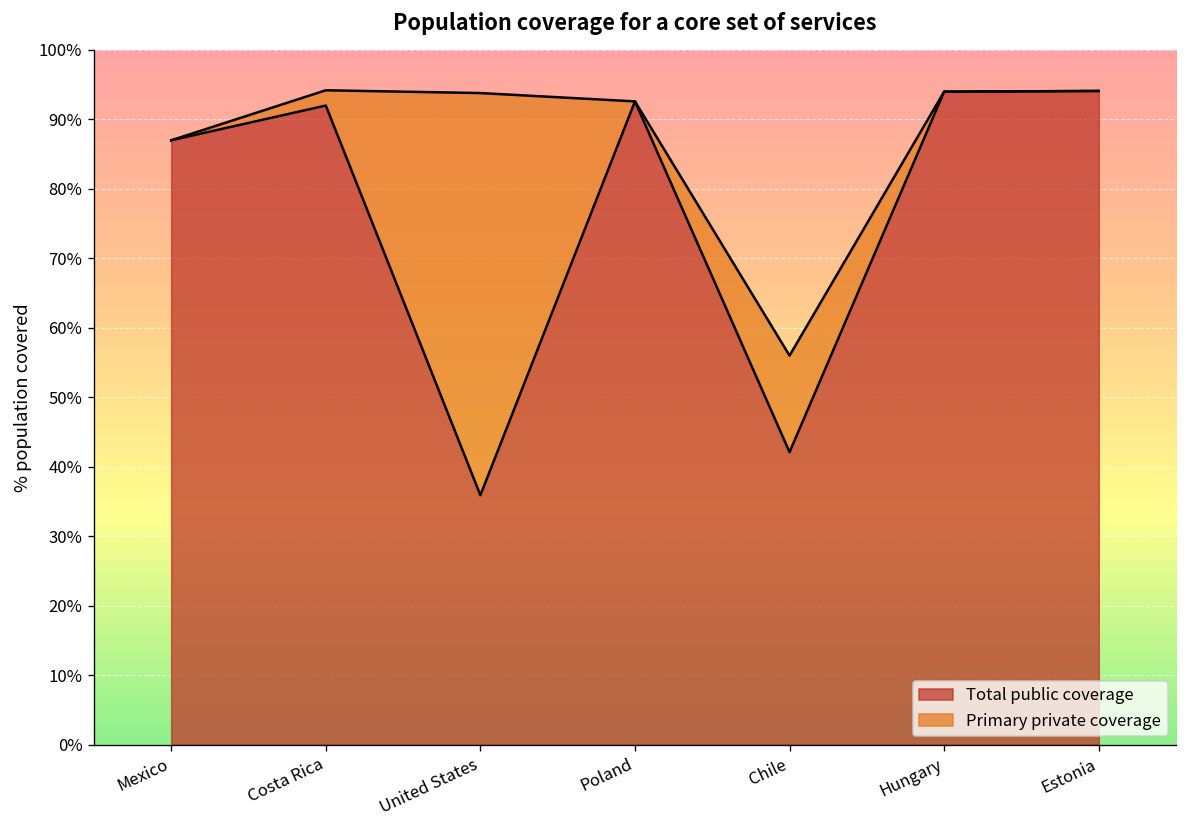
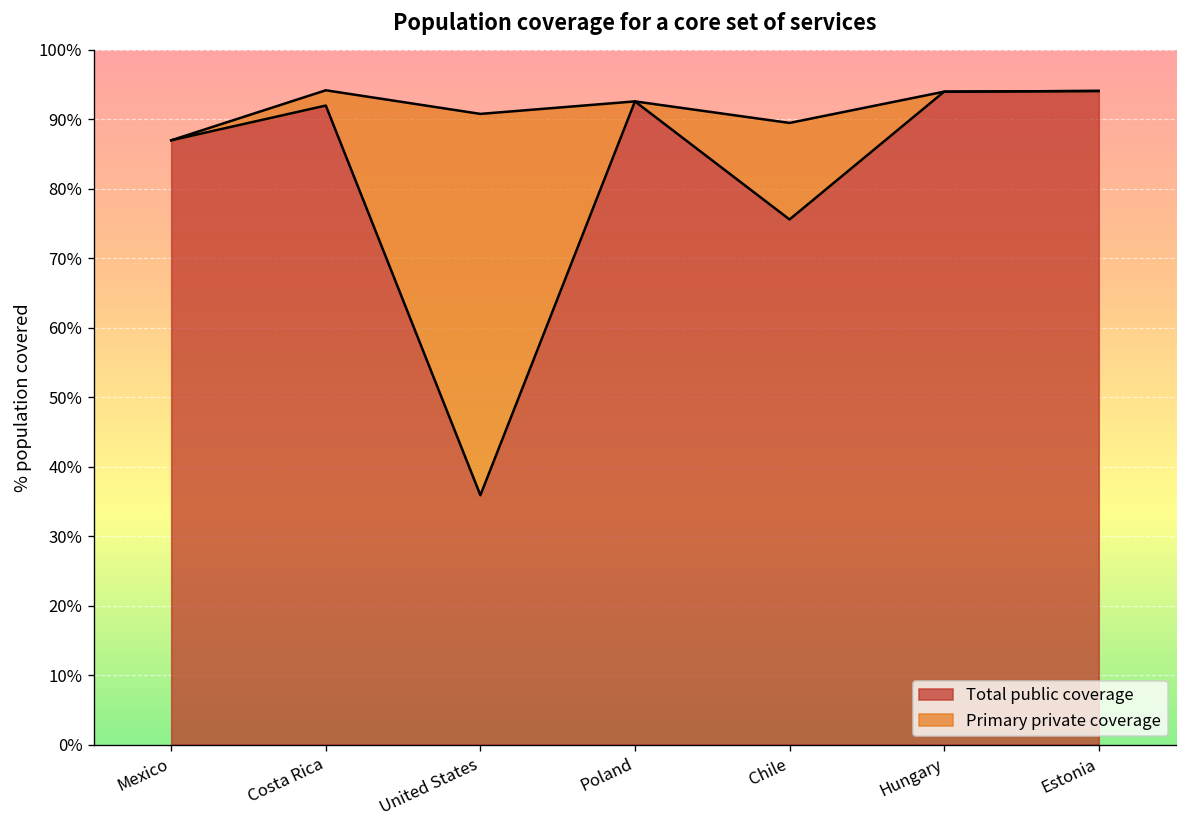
  {
    "Total public coverage": {
      "Costa Rica": "92%",
      "United States": "36%",
-     "Chile": "42%"
+     "Chile": "76%"
    },
    "Primary private coverage": {
      "Costa Rica": "2%",
-     "United States": "58%",
+     "United States": "55%",
      "Chile": "14%"
    }
  }
